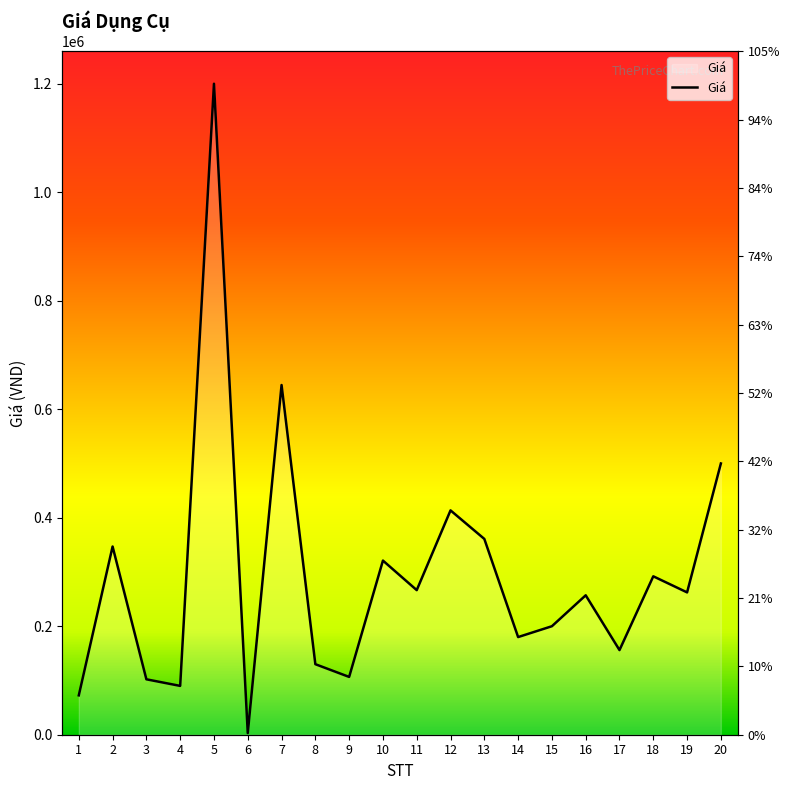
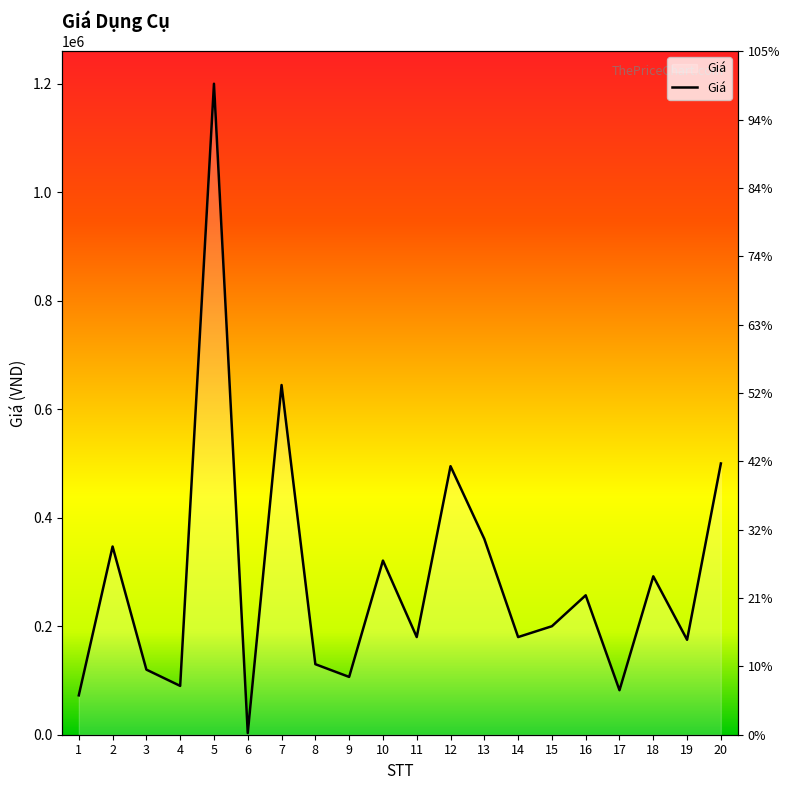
  {
    "1": 70000,
    "2": 350000,
-   "3": 100000,
+   "3": 120000,
    "4": 90000,
    "5": 1200000,
    "6": 0,
    "7": 640000,
    "8": 130000,
    "9": 110000,
    "10": 320000,
-   "11": 270000,
-   "12": 410000,
+   "11": 180000,
+   "12": 500000,
    "13": 360000,
    "14": 180000,
    "15": 200000,
    "16": 260000,
-   "17": 160000,
+   "17": 80000,
    "18": 290000,
-   "19": 260000,
+   "19": 180000,
    "20": 500000
  }
